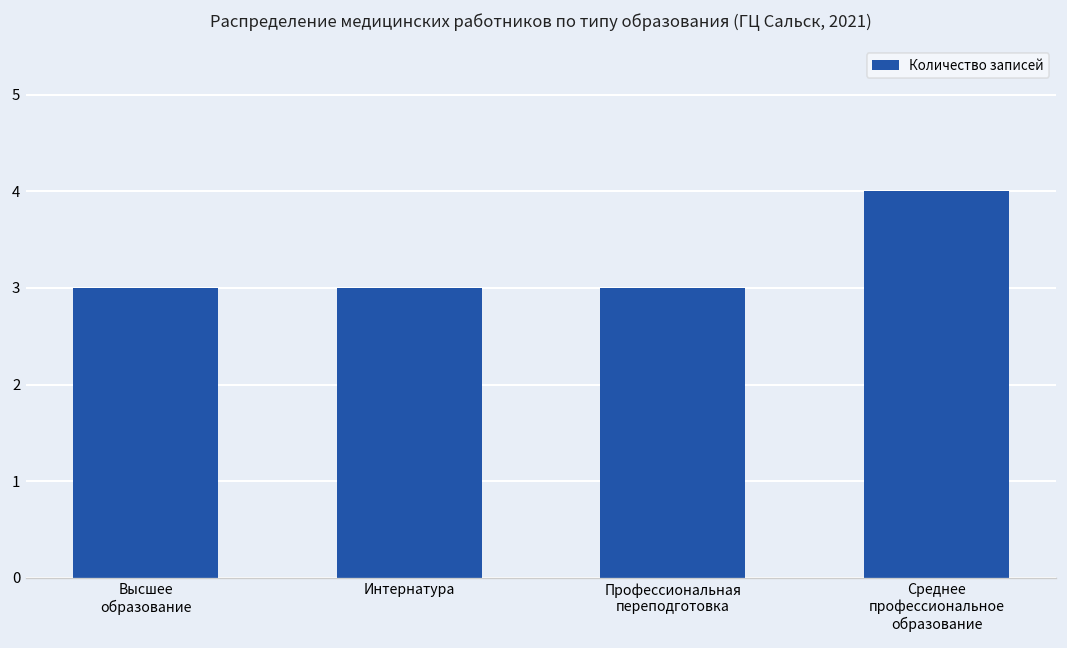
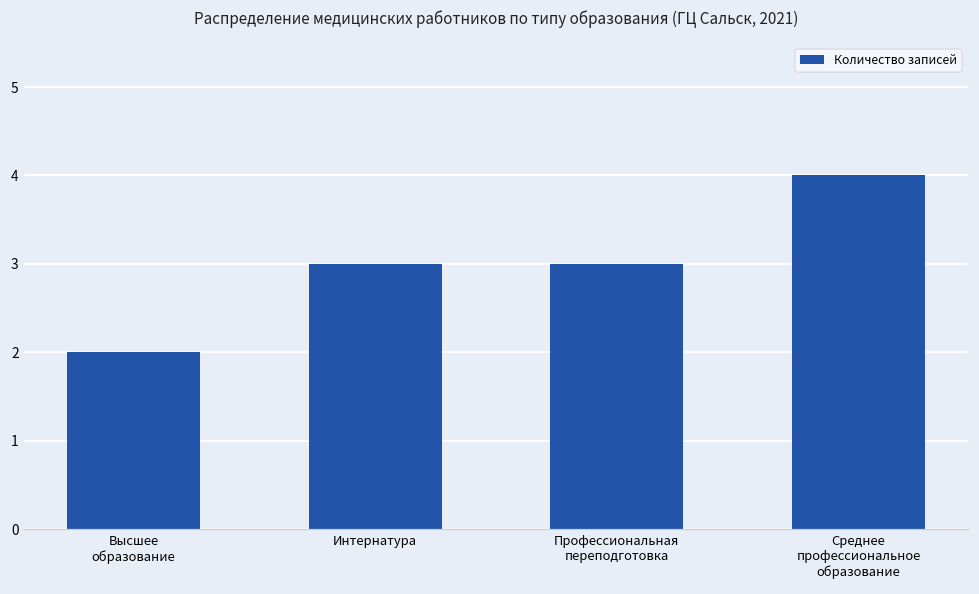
  {
-   "Высшее образование": 3,
+   "Высшее образование": 2,
    "Интернатура": 3,
    "Профессиональная переподготовка": 3,
    "Среднее профессиональное образование": 4
  }
